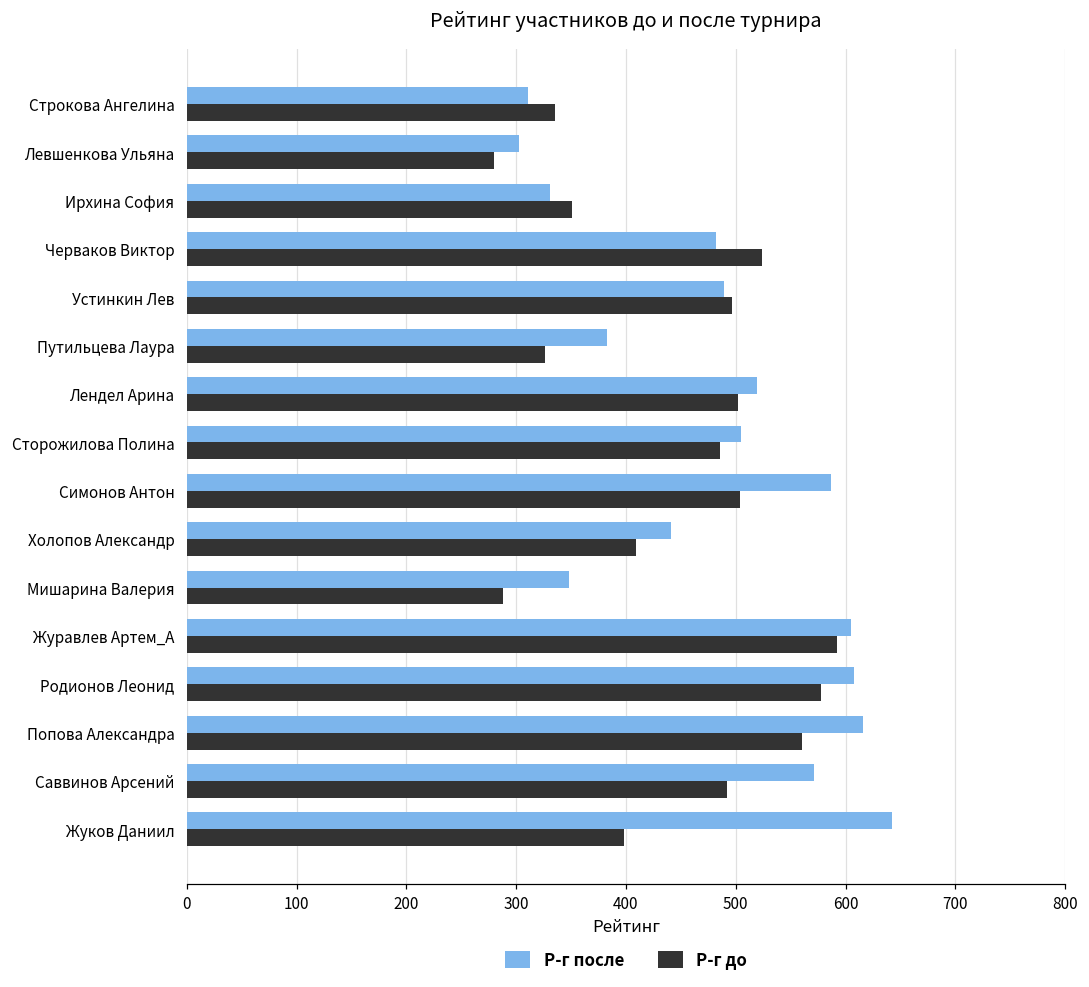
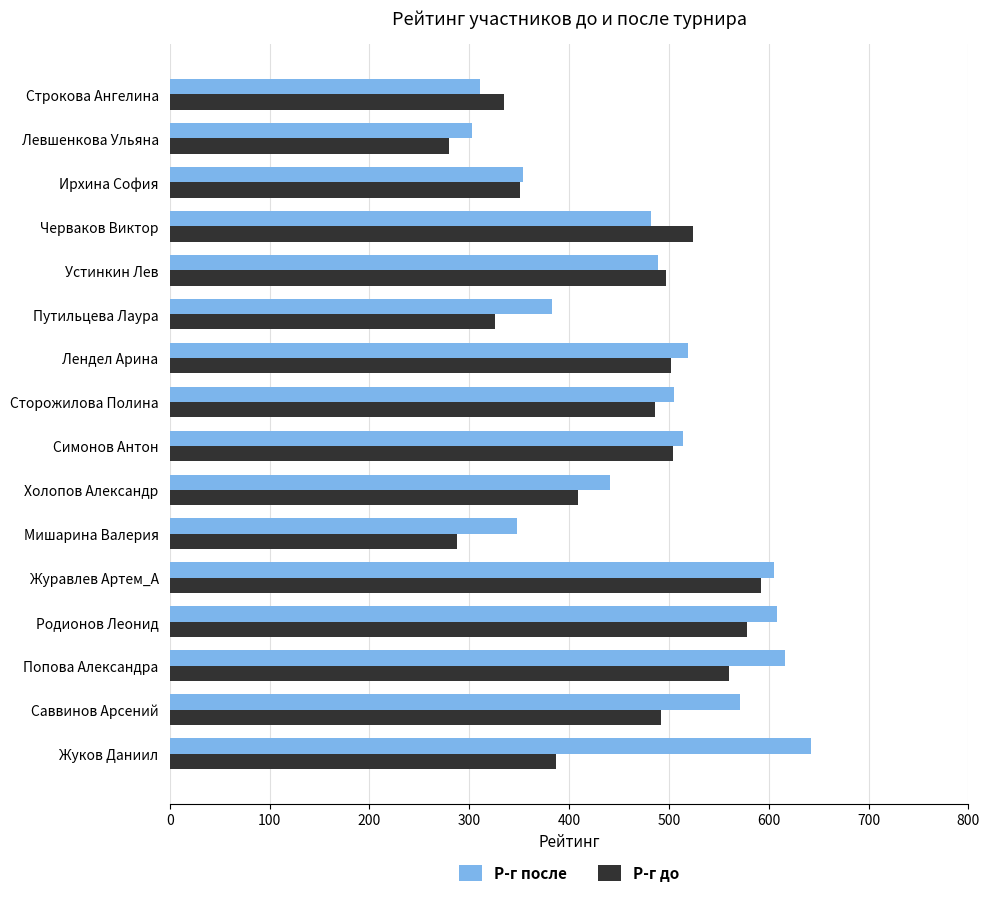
  {
    "Р-г после": {
      "Строкова Ангелина": 310,
      "Левшенкова Ульяна": 300,
-     "Ирхина София": 330,
+     "Ирхина София": 350,
      "Черваков Виктор": 480,
      "Устинкин Лев": 490,
      "Путильцева Лаура": 380,
      "Лендел Арина": 520,
      "Сторожилова Полина": 510,
-     "Симонов Антон": 590,
+     "Симонов Антон": 510,
      "Холопов Александр": 440,
      "Мишарина Валерия": 350,
      "Журавлев Артем_А": 610,
      "Родионов Леонид": 610,
      "Попова Александра": 620,
      "Саввинов Арсений": 570,
      "Жуков Даниил": 640
    },
    "Р-г до": {
      "Строкова Ангелина": 340,
      "Левшенкова Ульяна": 280,
      "Ирхина София": 350,
      "Черваков Виктор": 520,
      "Устинкин Лев": 500,
      "Путильцева Лаура": 330,
      "Лендел Арина": 500,
      "Сторожилова Полина": 490,
      "Симонов Антон": 500,
      "Холопов Александр": 410,
      "Мишарина Валерия": 290,
      "Журавлев Артем_А": 590,
      "Родионов Леонид": 580,
      "Попова Александра": 560,
      "Саввинов Арсений": 490,
-     "Жуков Даниил": 400
+     "Жуков Даниил": 390
    }
  }
